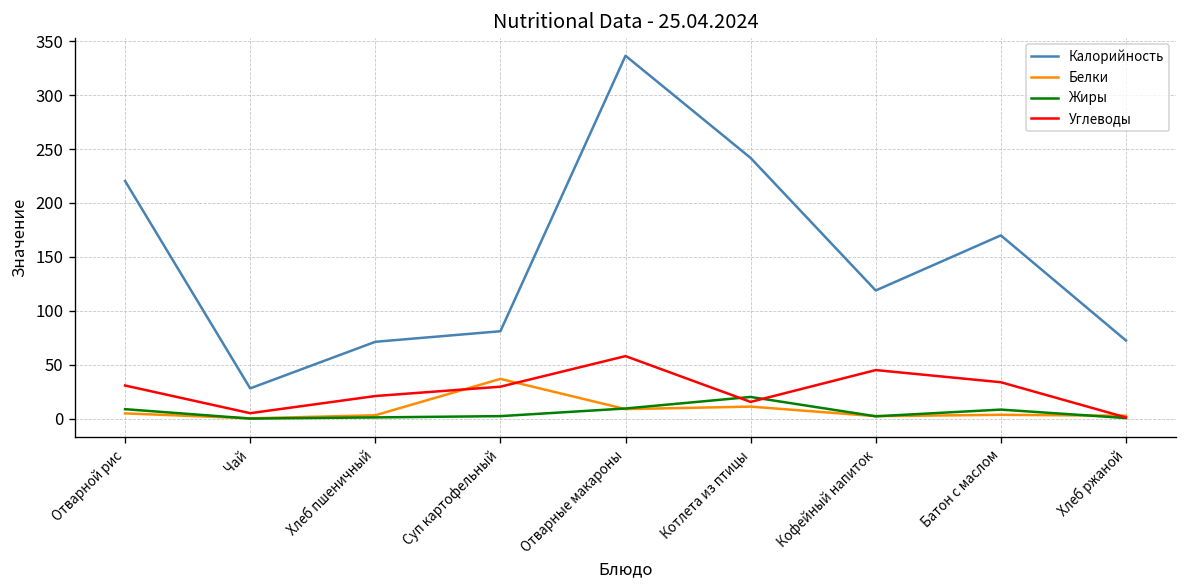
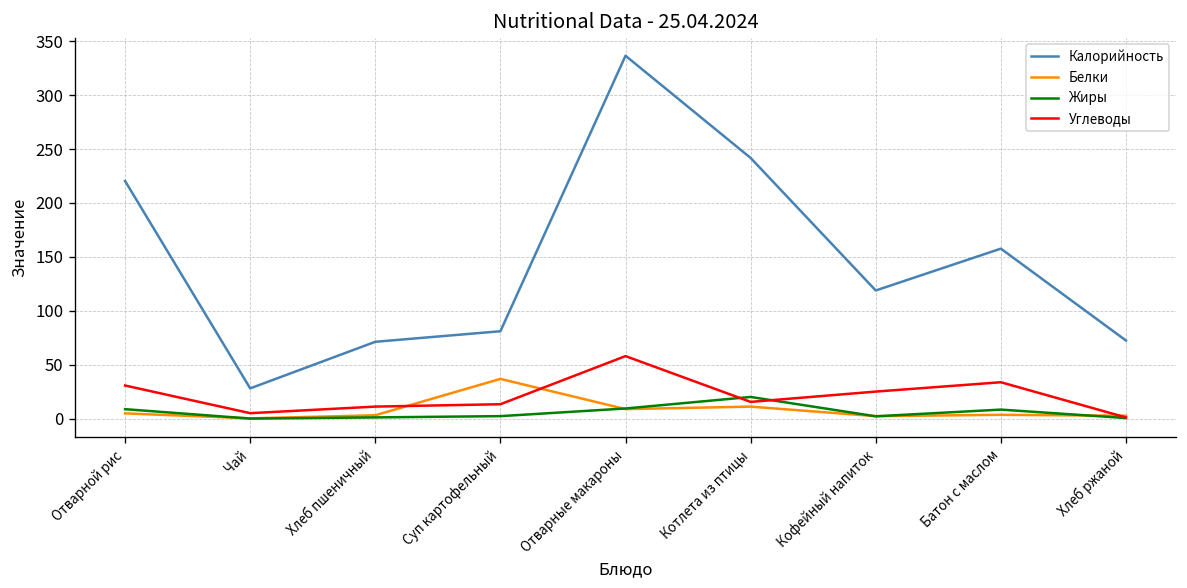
  {
    "Калорийность": {
      "Отварной рис": 220,
      "Чай": 30,
      "Хлеб пшеничный": 70,
      "Суп картофельный": 80,
      "Отварные макароны": 340,
      "Котлета из птицы": 240,
      "Кофейный напиток": 120,
-     "Батон с маслом": 170,
+     "Батон с маслом": 160,
      "Хлеб ржаной": 70
    },
    "Белки": {
      "Отварной рис": 0,
      "Суп картофельный": 40,
      "Котлета из птицы": 10,
      "Батон с маслом": 0
    },
    "Жиры": {
      "Отварной рис": 10,
      "Суп картофельный": 0,
      "Котлета из птицы": 20,
      "Батон с маслом": 10
    },
    "Углеводы": {
      "Отварной рис": 30,
      "Чай": 10,
-     "Хлеб пшеничный": 20,
-     "Суп картофельный": 30,
+     "Хлеб пшеничный": 10,
+     "Суп картофельный": 10,
      "Отварные макароны": 60,
      "Котлета из птицы": 20,
-     "Кофейный напиток": 40,
+     "Кофейный напиток": 30,
      "Батон с маслом": 30
    }
  }
